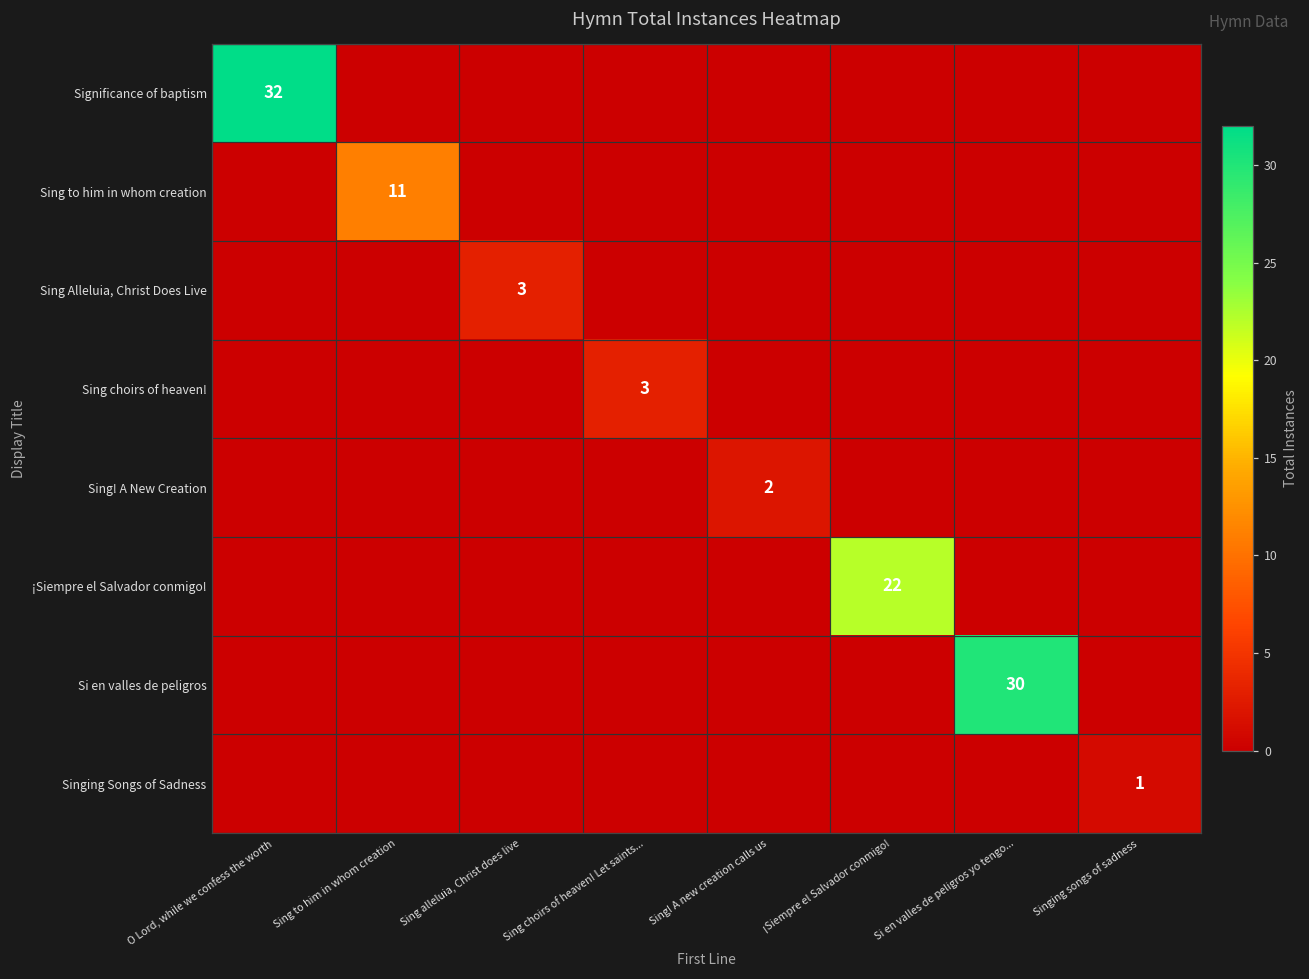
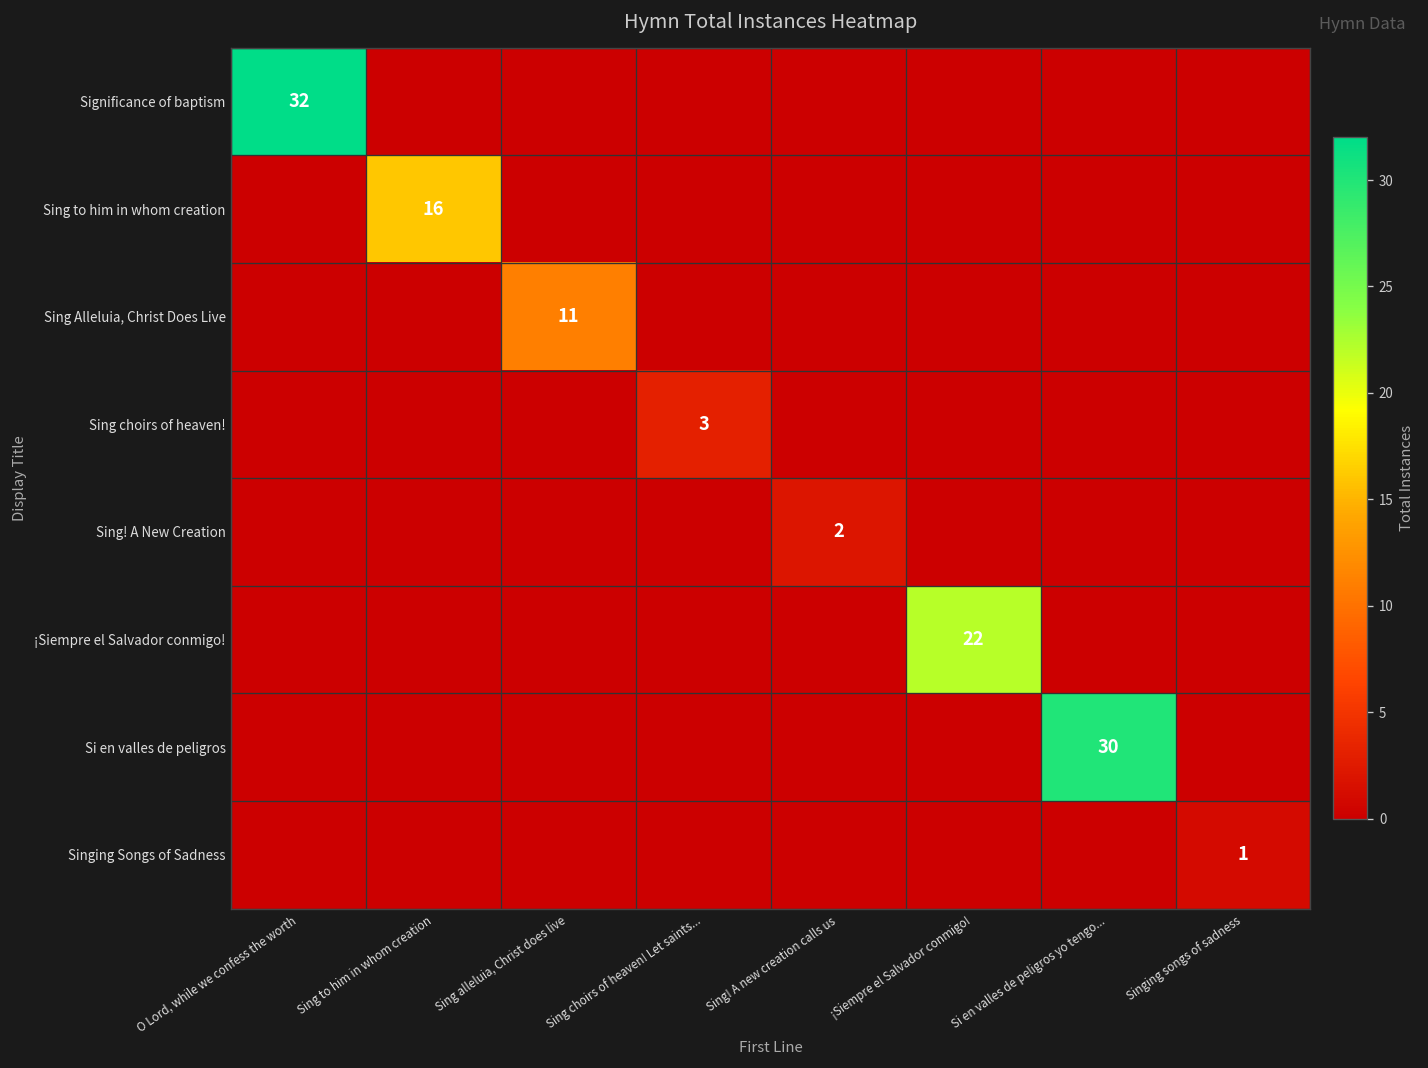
  {
    "Significance of baptism": {
      "O Lord, while we confess the worth": 32
    },
    "Sing to him in whom creation": {
-     "Sing to him in whom creation": 11
+     "Sing to him in whom creation": 16
    },
    "Sing Alleluia, Christ Does Live": {
-     "Sing alleluia, Christ does live": 3
+     "Sing alleluia, Christ does live": 11
    },
    "Sing choirs of heaven!": {
      "Sing choirs of heaven! Let saints...": 3
    },
    "Sing! A New Creation": {
      "Sing! A new creation calls us": 2
    },
    "¡Siempre el Salvador conmigo!": {
      "¡Siempre el Salvador conmigo!": 22
    },
    "Si en valles de peligros": {
      "Si en valles de peligros yo tengo...": 30
    },
    "Singing Songs of Sadness": {
      "Singing songs of sadness": 1
    }
  }
